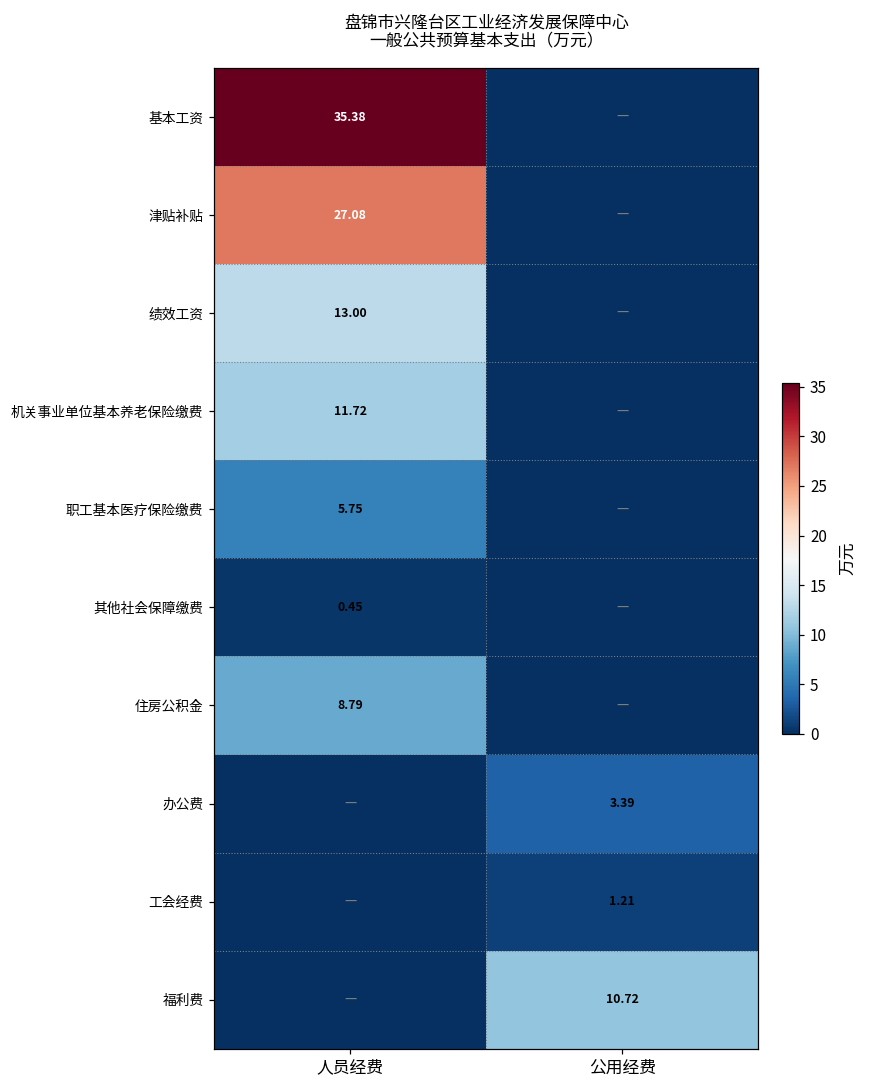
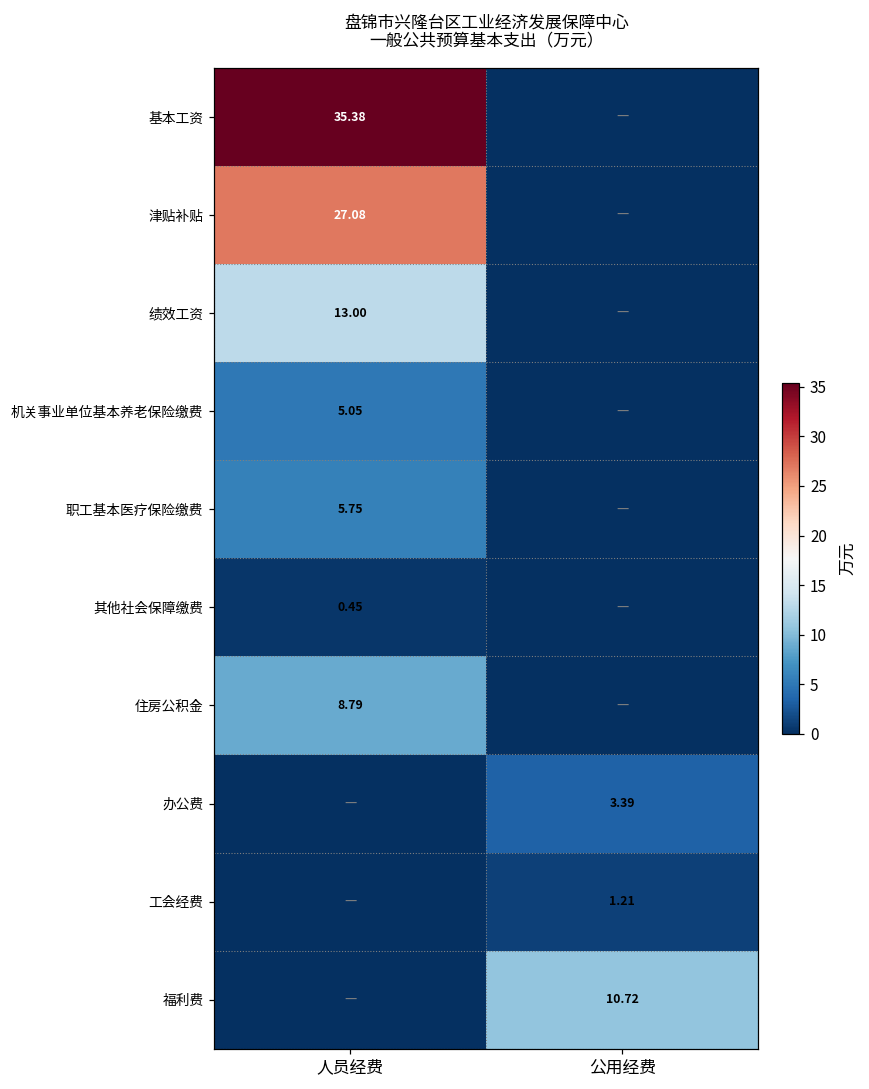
  {
    "基本工资": {
      "人员经费": 35.38
    },
    "津贴补贴": {
      "人员经费": 27.08
    },
    "绩效工资": {
      "人员经费": 13.00
    },
    "机关事业单位基本养老保险缴费": {
-     "人员经费": 11.72
+     "人员经费": 5.05
    },
    "职工基本医疗保险缴费": {
      "人员经费": 5.75
    },
    "其他社会保障缴费": {
      "人员经费": 0.45
    },
    "住房公积金": {
      "人员经费": 8.79
    },
    "办公费": {
      "公用经费": 3.39
    },
    "工会经费": {
      "公用经费": 1.21
    },
    "福利费": {
      "公用经费": 10.72
    }
  }
